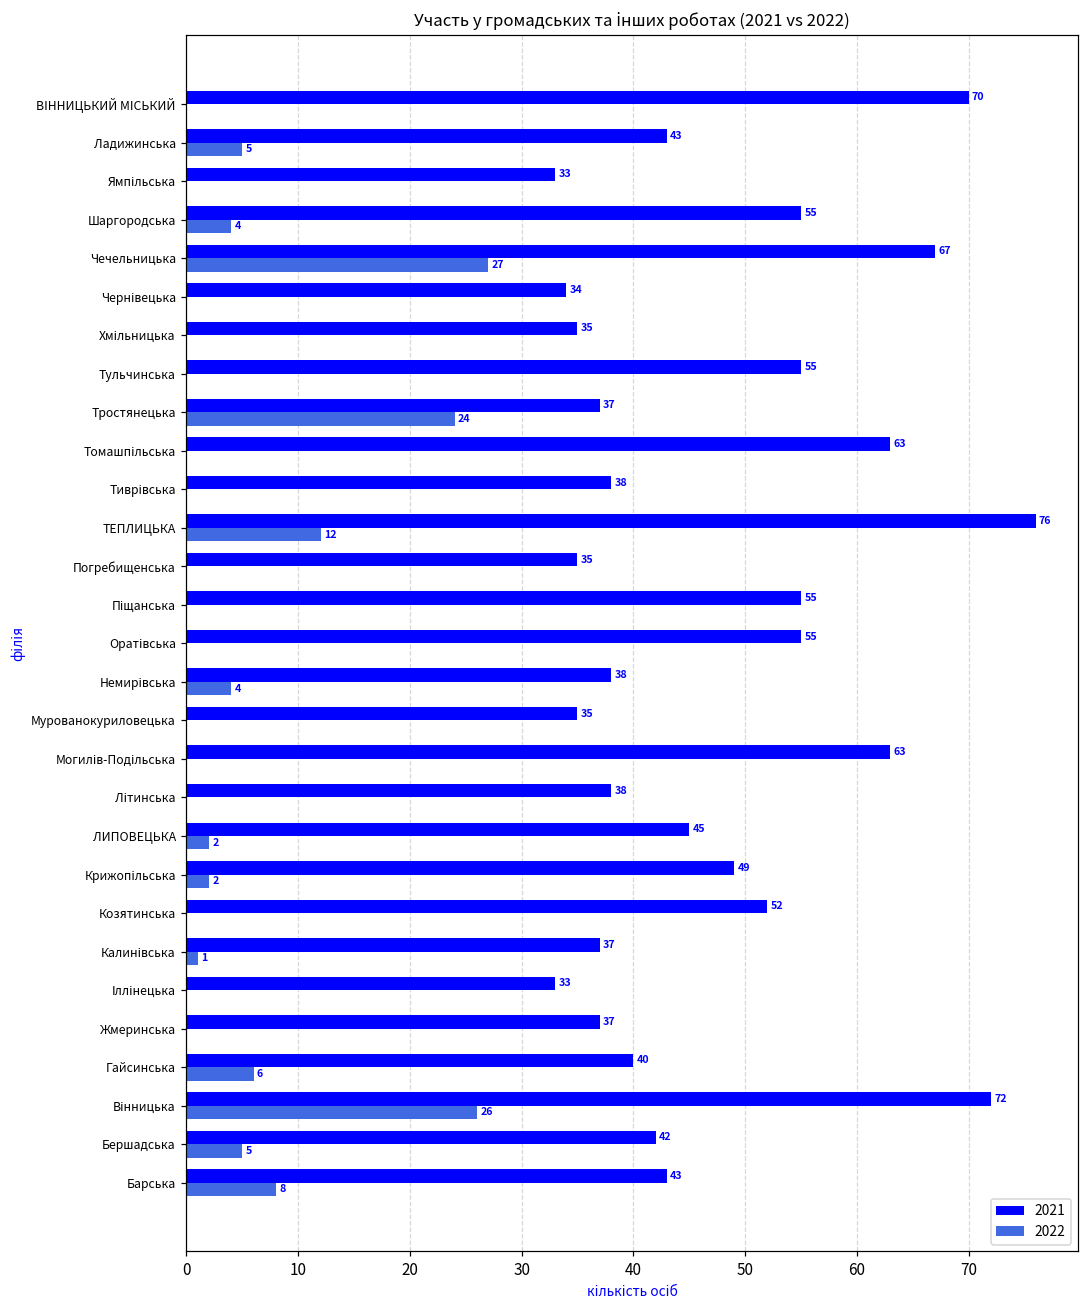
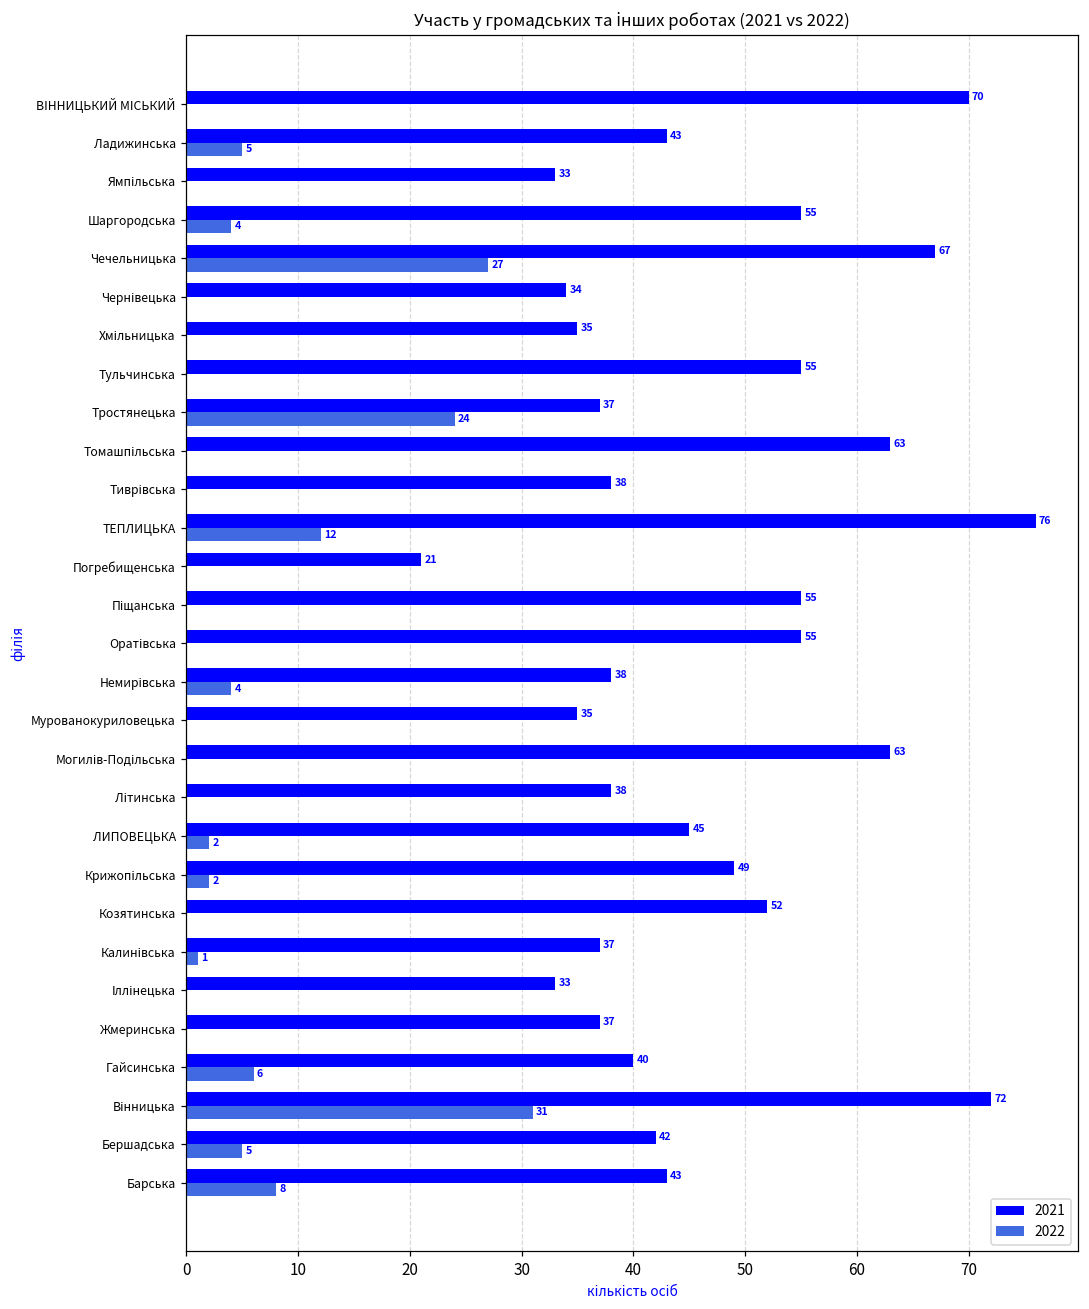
  {
    "2021": {
      "ВІННИЦЬКИЙ МІСЬКИЙ": 70,
      "Ладижинська": 43,
      "Ямпільська": 33,
      "Шаргородська": 55,
      "Чечельницька": 67,
      "Чернівецька": 34,
      "Хмільницька": 35,
      "Тульчинська": 55,
      "Тростянецька": 37,
      "Томашпільська": 63,
      "Тиврівська": 38,
      "ТЕПЛИЦЬКА": 76,
-     "Погребищенська": 35,
+     "Погребищенська": 21,
      "Піщанська": 55,
      "Оратівська": 55,
      "Немирівська": 38,
      "Мурованокуриловецька": 35,
      "Могилів-Подільська": 63,
      "Літинська": 38,
      "ЛИПОВЕЦЬКА": 45,
      "Крижопільська": 49,
      "Козятинська": 52,
      "Калинівська": 37,
      "Іллінецька": 33,
      "Жмеринська": 37,
      "Гайсинська": 40,
      "Вінницька": 72,
      "Бершадська": 42,
      "Барська": 43
    },
    "2022": {
      "Ладижинська": 5,
      "Шаргородська": 4,
      "Чечельницька": 27,
      "Тростянецька": 24,
      "ТЕПЛИЦЬКА": 12,
      "Немирівська": 4,
      "ЛИПОВЕЦЬКА": 2,
      "Крижопільська": 2,
      "Калинівська": 1,
      "Гайсинська": 6,
-     "Вінницька": 26,
+     "Вінницька": 31,
      "Бершадська": 5,
      "Барська": 8
    }
  }
